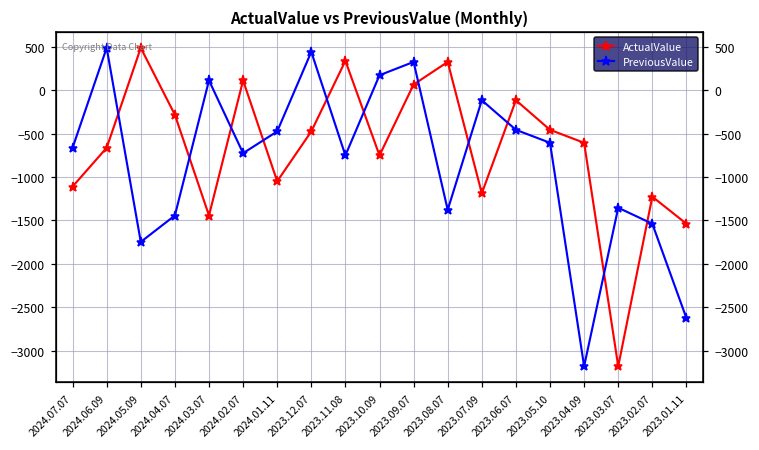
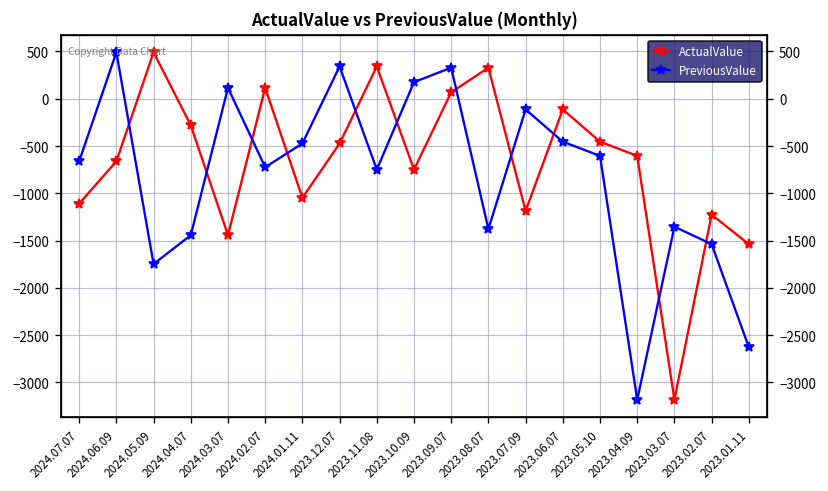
  {
    "ActualValue": {
      "2024.07.07": -1100,
      "2024.06.09": -700,
      "2024.05.09": 500,
      "2024.04.07": -300,
      "2024.03.07": -1400,
      "2024.02.07": 100,
      "2024.01.11": -1000,
      "2023.12.07": -500,
      "2023.11.08": 300,
      "2023.10.09": -700,
      "2023.09.07": 100,
      "2023.08.07": 300,
      "2023.07.09": -1200,
      "2023.06.07": -100,
      "2023.05.10": -500,
      "2023.04.09": -600,
      "2023.03.07": -3200,
      "2023.02.07": -1200,
      "2023.01.11": -1500
    },
    "PreviousValue": {
      "2024.07.07": -700,
      "2024.06.09": 500,
      "2024.05.09": -1700,
      "2024.04.07": -1400,
      "2024.03.07": 100,
      "2024.02.07": -700,
      "2024.01.11": -500,
-     "2023.12.07": 400,
+     "2023.12.07": 300,
      "2023.11.08": -700,
      "2023.10.09": 200,
      "2023.09.07": 300,
      "2023.08.07": -1400,
      "2023.07.09": -100,
      "2023.06.07": -500,
      "2023.05.10": -600,
      "2023.04.09": -3200,
      "2023.03.07": -1400,
      "2023.02.07": -1500,
      "2023.01.11": -2600
    }
  }
